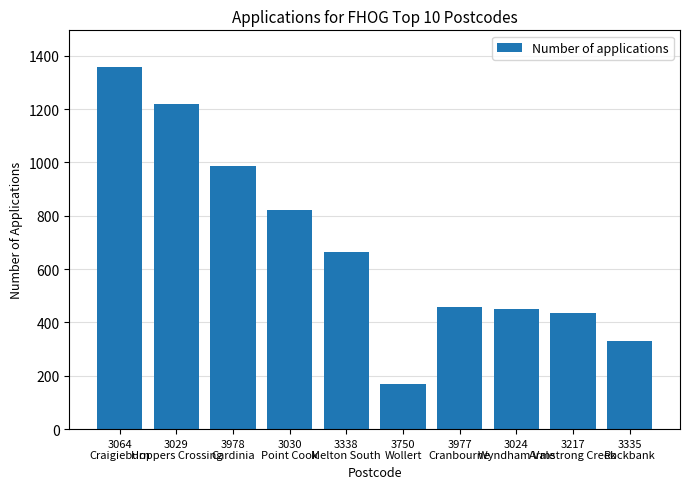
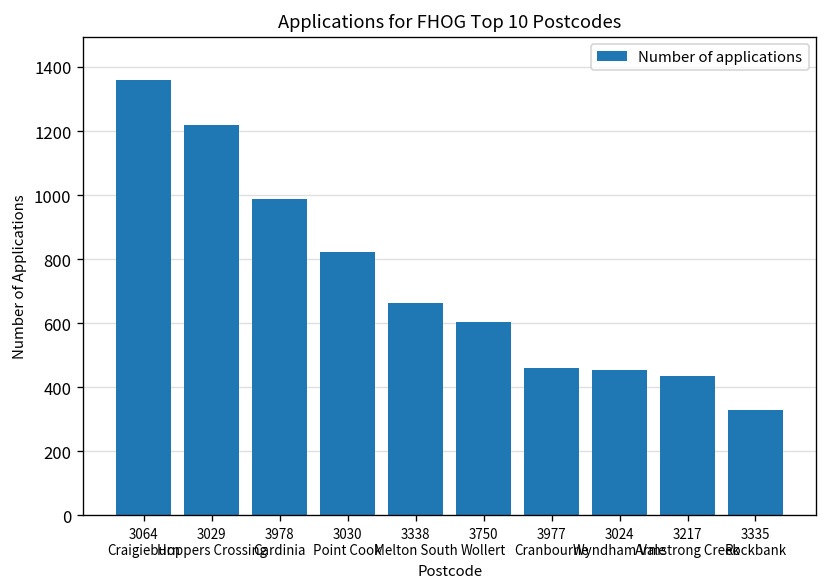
  {
    "3030 Point Cook": 820,
    "3338 Melton South": 660,
-   "3750 Wollert": 170
+   "3750 Wollert": 600
  }
